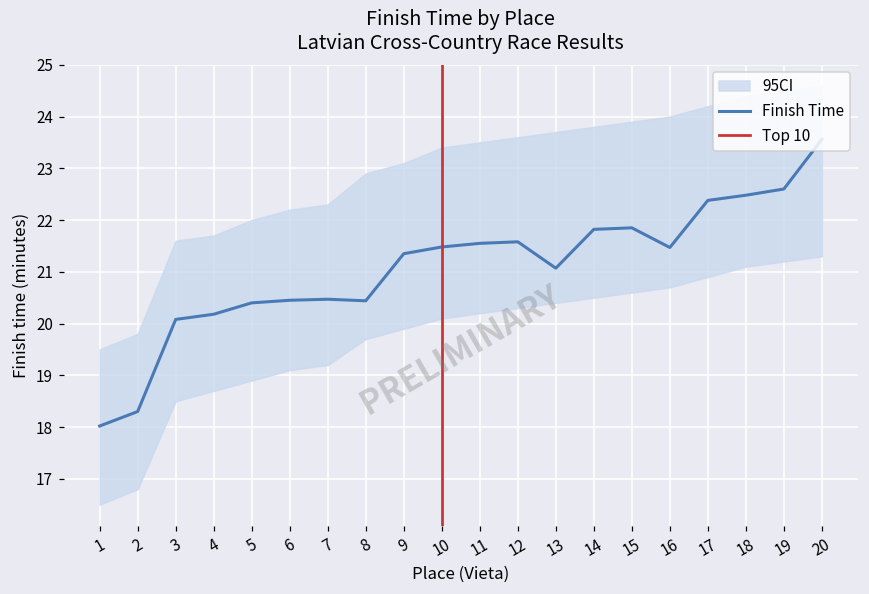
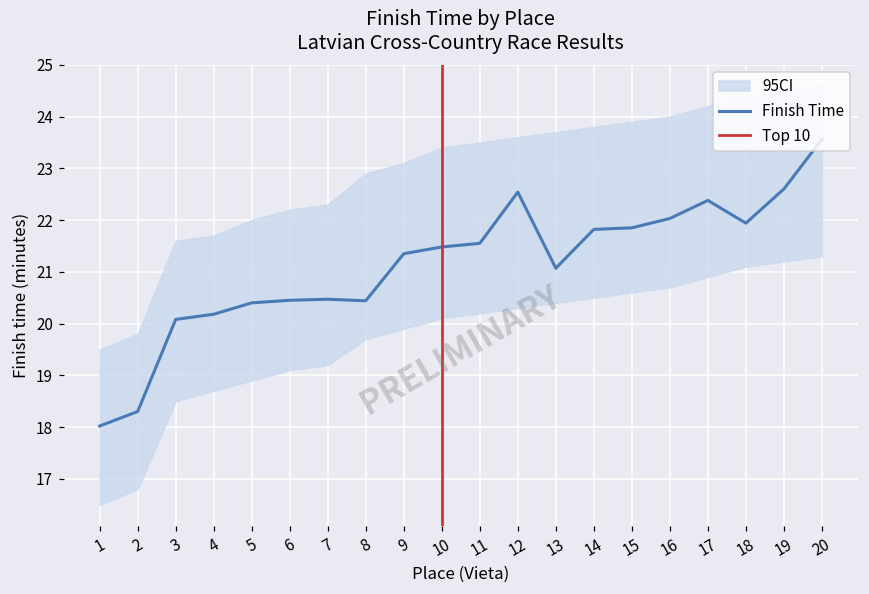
  {
    "Finish Time": {
      "1": 18.0,
      "2": 18.3,
      "3": 20.1,
      "4": 20.2,
      "5": 20.4,
      "6": 20.5,
      "7": 20.5,
      "8": 20.4,
      "9": 21.4,
      "10": 21.5,
      "11": 21.6,
-     "12": 21.6,
+     "12": 22.5,
      "13": 21.1,
      "14": 21.8,
      "15": 21.9,
-     "16": 21.5,
+     "16": 22.0,
      "17": 22.4,
-     "18": 22.5,
+     "18": 21.9,
      "19": 22.6
    }
  }
